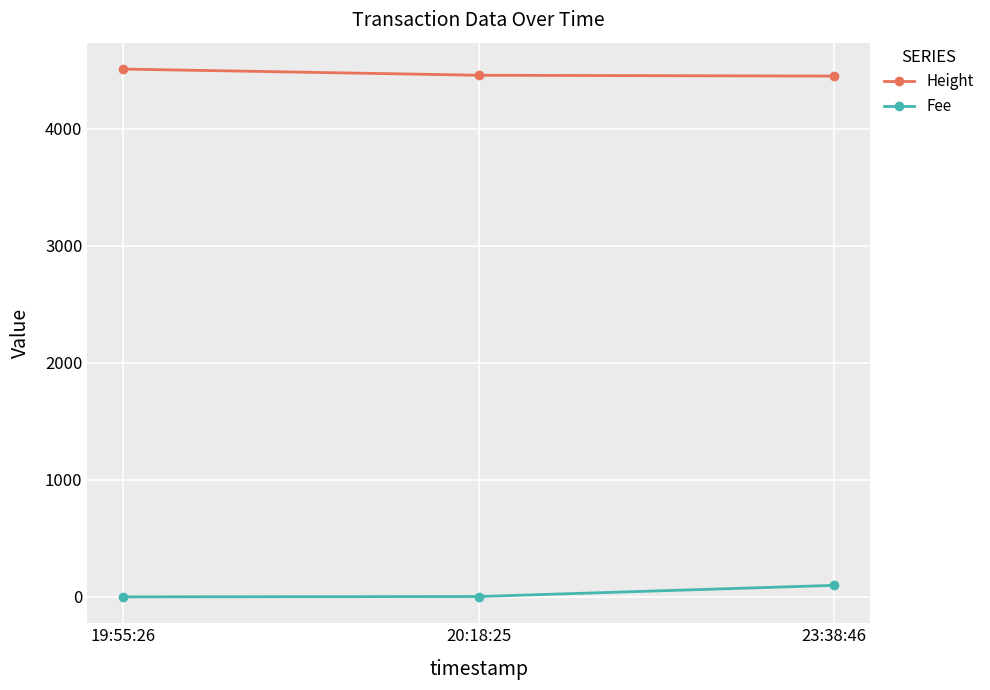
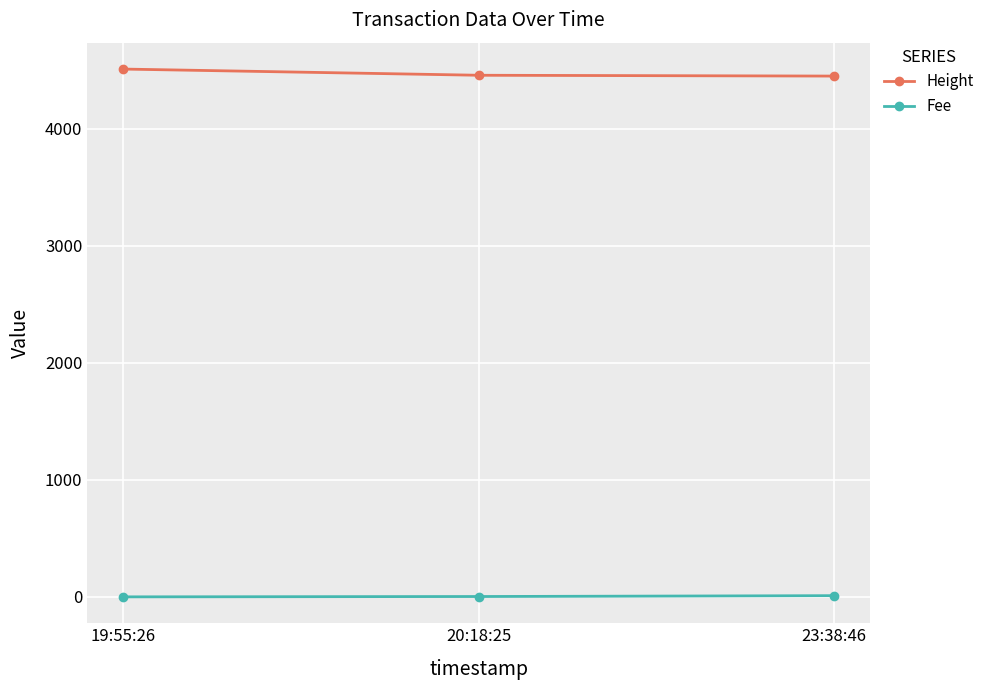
  {
    "Height": {
      "19:55:26": 4510,
      "20:18:25": 4460,
      "23:38:46": 4450
    },
    "Fee": {
      "19:55:26": 0,
      "20:18:25": 0,
-     "23:38:46": 100
+     "23:38:46": 10
    }
  }
